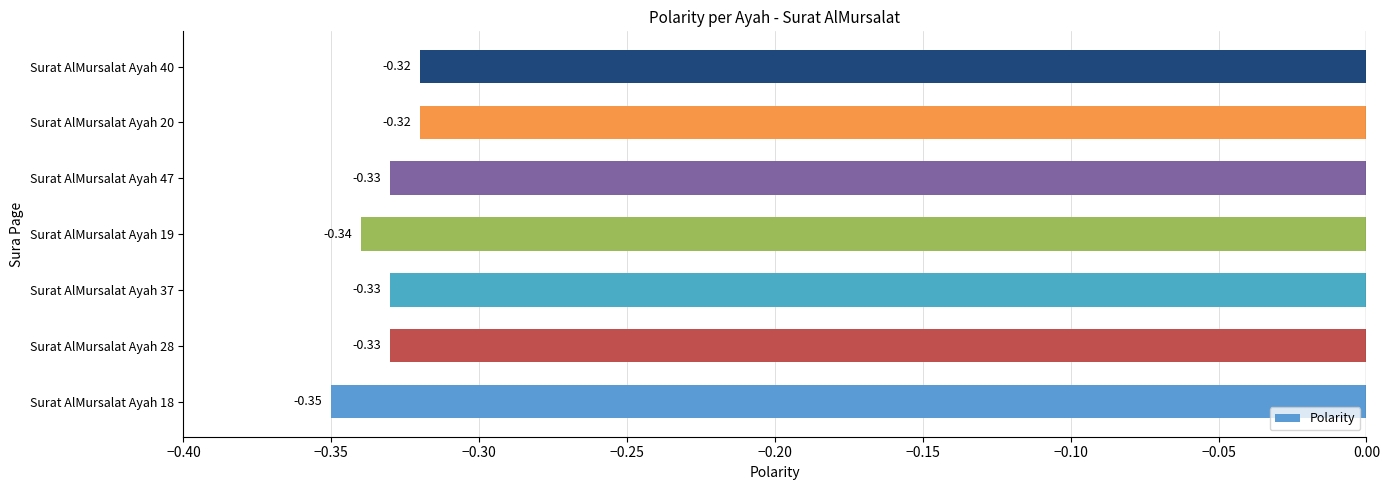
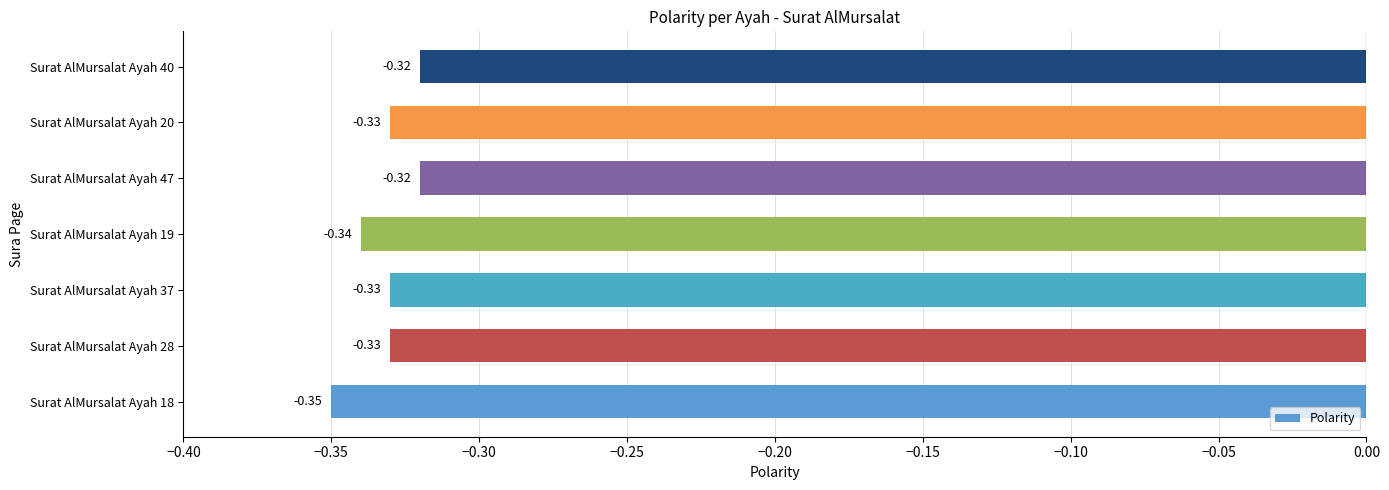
  {
    "Surat AlMursalat Ayah 40": -0.32,
-   "Surat AlMursalat Ayah 20": -0.32,
-   "Surat AlMursalat Ayah 47": -0.33,
+   "Surat AlMursalat Ayah 20": -0.33,
+   "Surat AlMursalat Ayah 47": -0.32,
    "Surat AlMursalat Ayah 19": -0.34,
    "Surat AlMursalat Ayah 37": -0.33,
    "Surat AlMursalat Ayah 28": -0.33,
    "Surat AlMursalat Ayah 18": -0.35
  }
